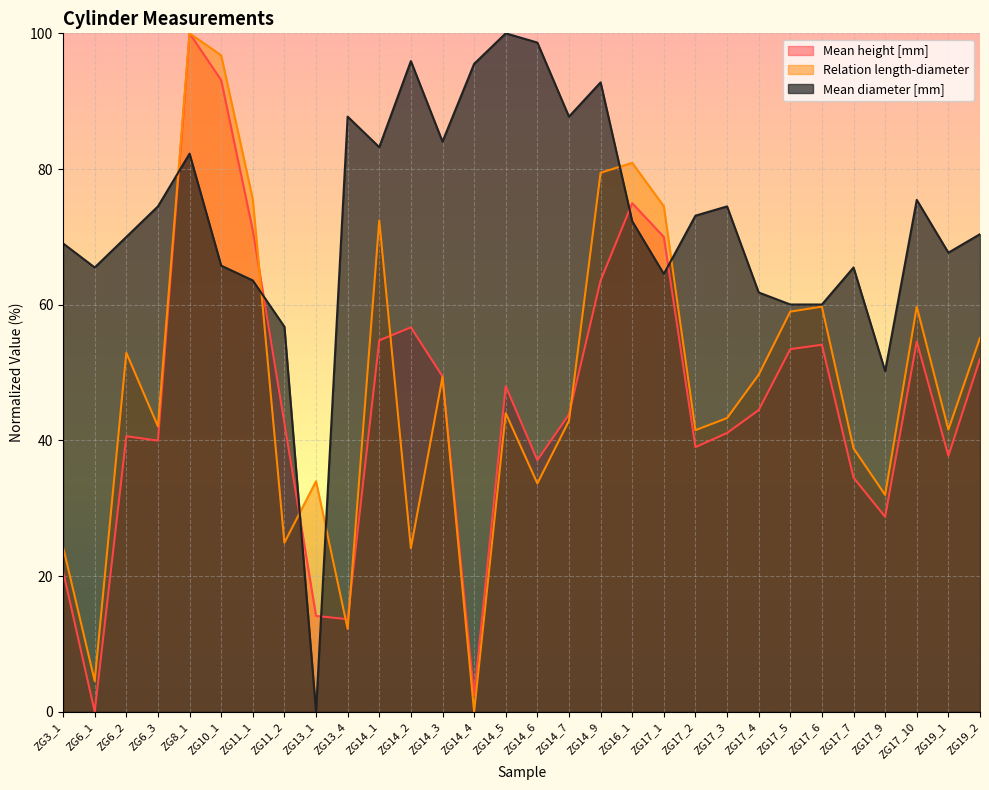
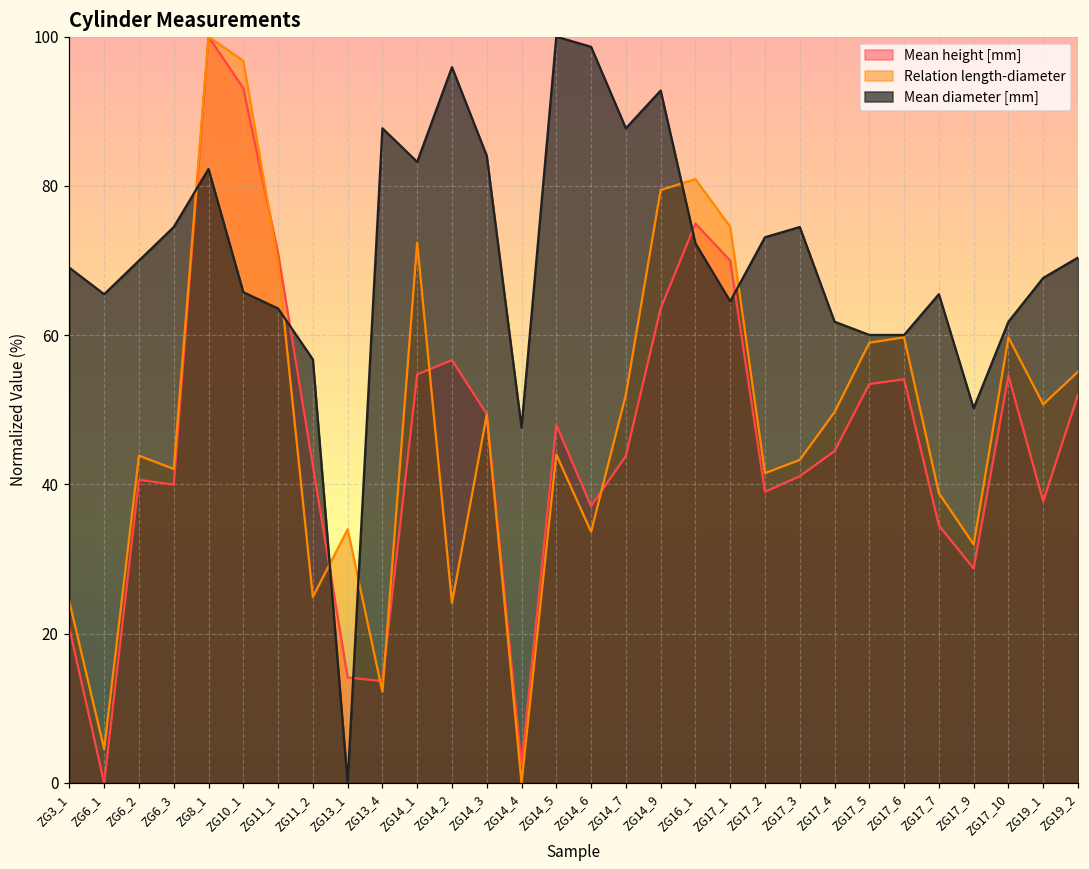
  {
    "Mean height [mm]": {
      "ZG3_1": 21,
      "ZG6_1": 0,
      "ZG6_2": 41,
      "ZG6_3": 40,
      "ZG10_1": 93,
      "ZG11_1": 71,
      "ZG11_2": 43,
      "ZG13_1": 14,
      "ZG13_4": 14,
      "ZG14_1": 55,
      "ZG14_2": 57,
      "ZG14_4": 2,
      "ZG14_5": 48,
      "ZG14_6": 37,
      "ZG14_7": 44,
      "ZG14_9": 64,
      "ZG16_1": 75,
      "ZG17_1": 70,
      "ZG17_2": 39,
      "ZG17_3": 41,
      "ZG17_4": 44,
      "ZG17_5": 53,
      "ZG17_6": 54,
      "ZG17_7": 35,
      "ZG17_9": 29,
      "ZG17_10": 55,
      "ZG19_1": 38,
      "ZG19_2": 52
    },
    "Relation length-diameter": {
      "ZG3_1": 24,
      "ZG6_1": 5,
-     "ZG6_2": 53,
+     "ZG6_2": 44,
      "ZG6_3": 42,
      "ZG10_1": 97,
-     "ZG11_1": 76,
+     "ZG11_1": 70,
      "ZG11_2": 25,
      "ZG13_1": 34,
      "ZG13_4": 12,
      "ZG14_1": 72,
      "ZG14_2": 24,
      "ZG14_4": 0,
      "ZG14_5": 44,
      "ZG14_6": 34,
-     "ZG14_7": 43,
+     "ZG14_7": 52,
      "ZG14_9": 79,
      "ZG16_1": 81,
      "ZG17_1": 75,
      "ZG17_2": 42,
      "ZG17_3": 43,
      "ZG17_4": 50,
      "ZG17_5": 59,
      "ZG17_7": 39,
      "ZG17_9": 32,
      "ZG17_10": 60,
-     "ZG19_1": 42,
+     "ZG19_1": 51,
      "ZG19_2": 55
    },
    "Mean diameter [mm]": {
      "ZG3_1": 69,
      "ZG6_1": 65,
      "ZG6_2": 70,
      "ZG6_3": 74,
      "ZG8_1": 82,
      "ZG10_1": 66,
      "ZG11_1": 64,
      "ZG11_2": 57,
      "ZG13_1": 0,
      "ZG13_4": 88,
      "ZG14_1": 83,
      "ZG14_2": 96,
      "ZG14_3": 84,
-     "ZG14_4": 95,
+     "ZG14_4": 48,
      "ZG14_5": 100,
      "ZG14_6": 99,
      "ZG14_7": 88,
      "ZG14_9": 93,
      "ZG16_1": 72,
      "ZG17_1": 65,
      "ZG17_2": 73,
      "ZG17_3": 74,
      "ZG17_4": 62,
      "ZG17_5": 60,
      "ZG17_7": 65,
      "ZG17_9": 50,
-     "ZG17_10": 75,
+     "ZG17_10": 62,
      "ZG19_1": 68,
      "ZG19_2": 70
    }
  }
